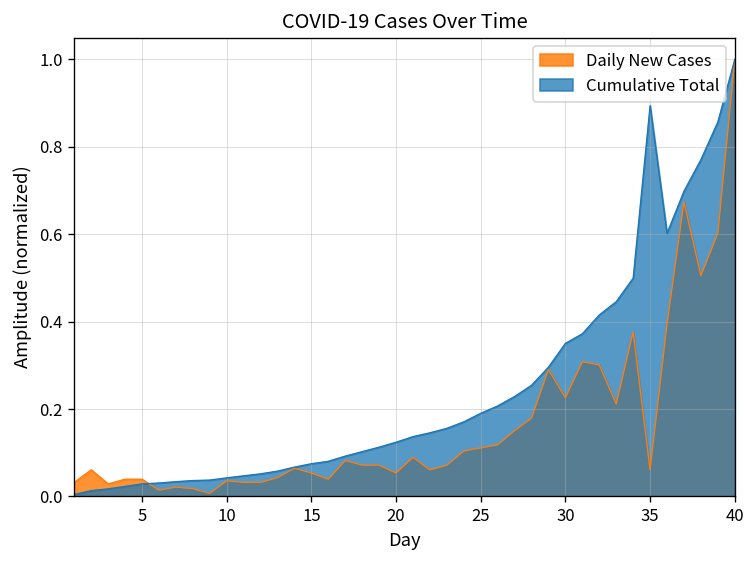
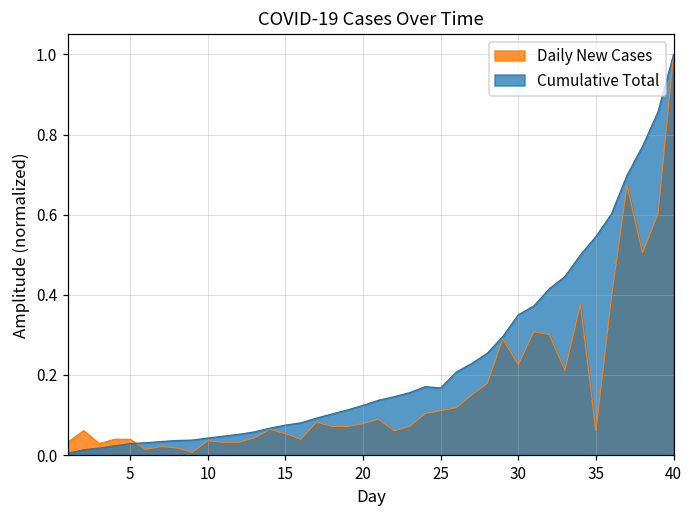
  {
    "Daily New Cases": {
      "5": 0.04,
      "15": 0.05,
-     "20": 0.05,
+     "20": 0.08,
      "25": 0.11,
      "30": 0.23,
      "35": 0.06
    },
    "Cumulative Total": {
      "5": 0.03,
      "15": 0.07,
      "20": 0.12,
-     "25": 0.19,
+     "25": 0.17,
      "30": 0.35,
-     "35": 0.89
+     "35": 0.55
    }
  }
